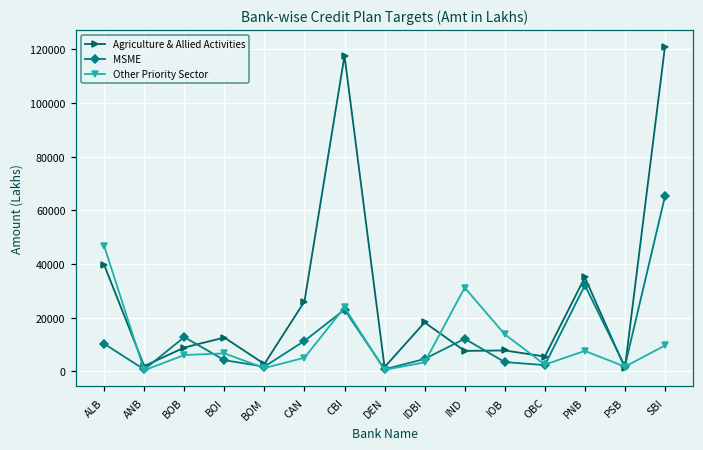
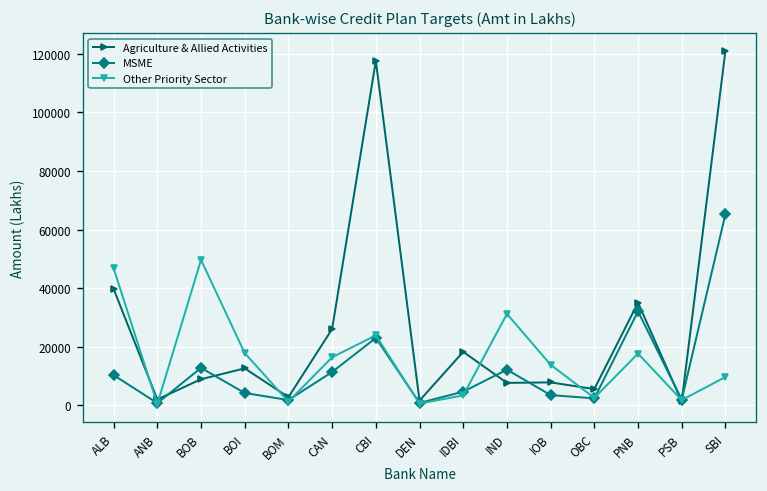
  {
    "Other Priority Sector": {
      "ALB": 47000,
-     "BOB": 6000,
-     "BOI": 7000,
-     "CAN": 5000,
+     "BOB": 50000,
+     "BOI": 18000,
+     "CAN": 16000,
      "IDBI": 3000,
      "IND": 31000,
      "IOB": 14000,
-     "PNB": 8000,
+     "PNB": 18000,
      "SBI": 10000
    }
  }
